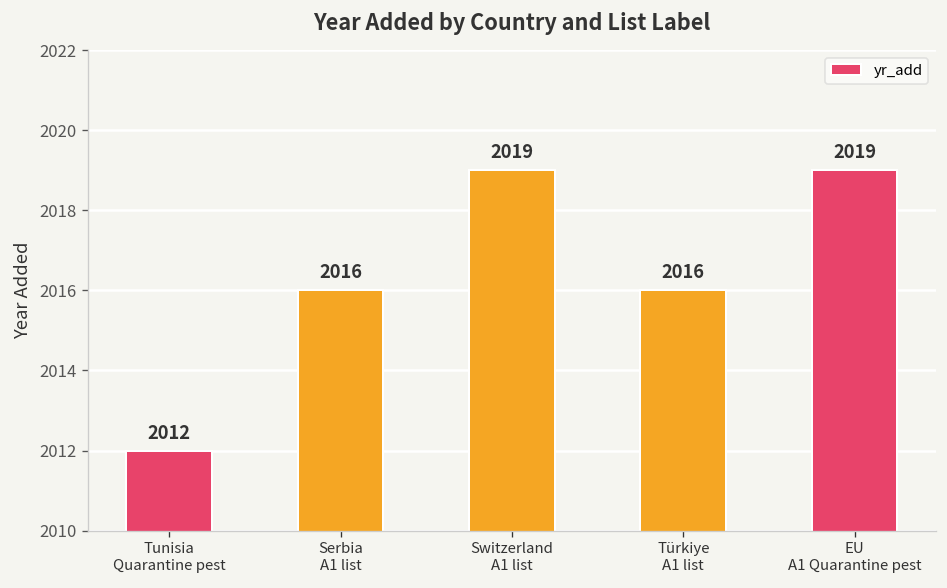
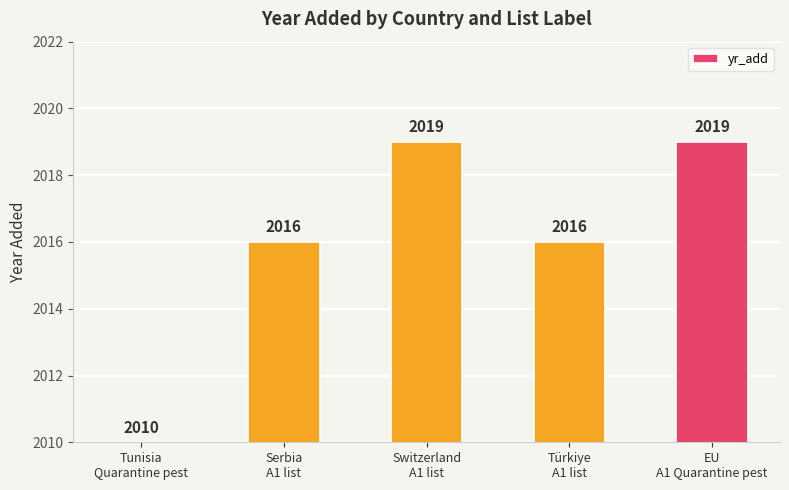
  {
-   "Tunisia Quarantine pest": 2012,
+   "Tunisia Quarantine pest": 2010,
    "Serbia A1 list": 2016,
    "Switzerland A1 list": 2019,
    "Türkiye A1 list": 2016,
    "EU A1 Quarantine pest": 2019
  }
